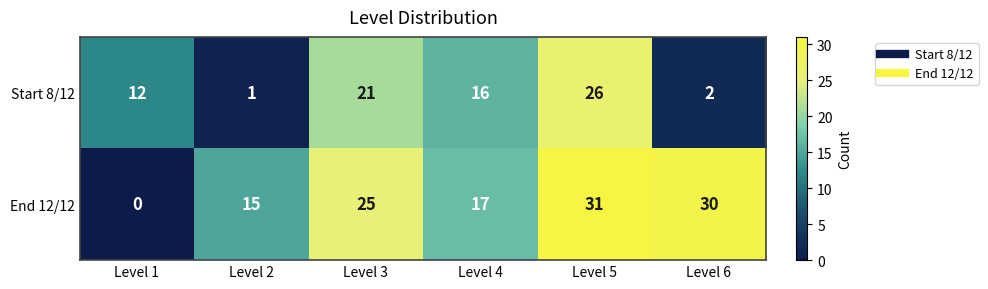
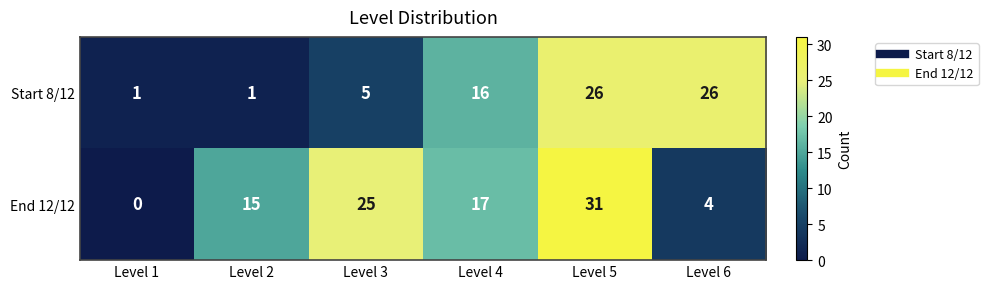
  {
    "Start 8/12": {
-     "Level 1": 12,
+     "Level 1": 1,
      "Level 2": 1,
-     "Level 3": 21,
+     "Level 3": 5,
      "Level 4": 16,
      "Level 5": 26,
-     "Level 6": 2
+     "Level 6": 26
    },
    "End 12/12": {
      "Level 1": 0,
      "Level 2": 15,
      "Level 3": 25,
      "Level 4": 17,
      "Level 5": 31,
-     "Level 6": 30
+     "Level 6": 4
    }
  }
